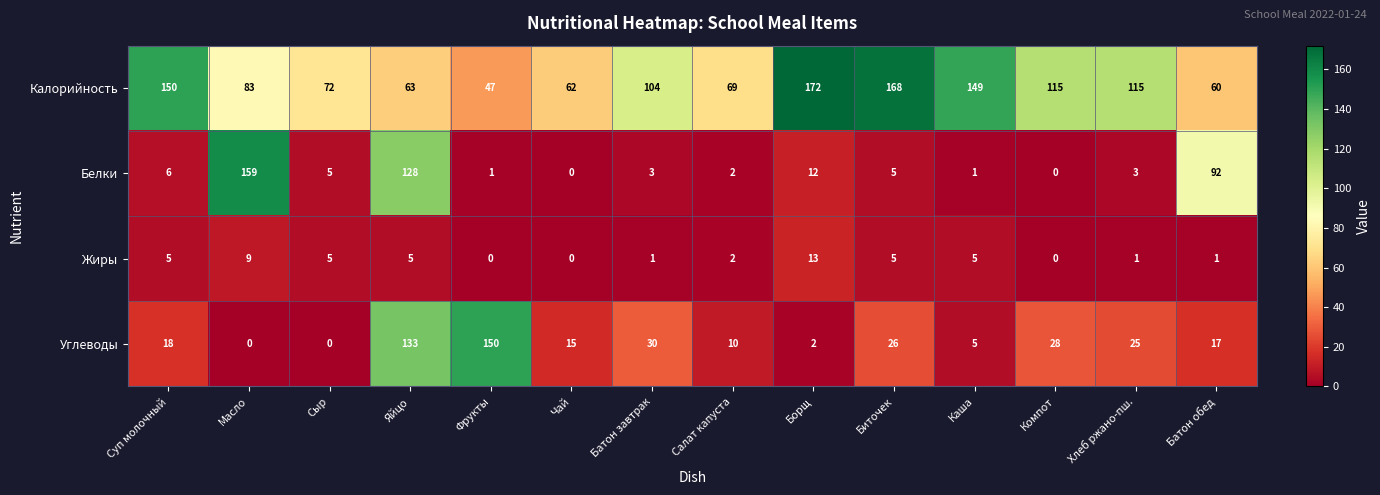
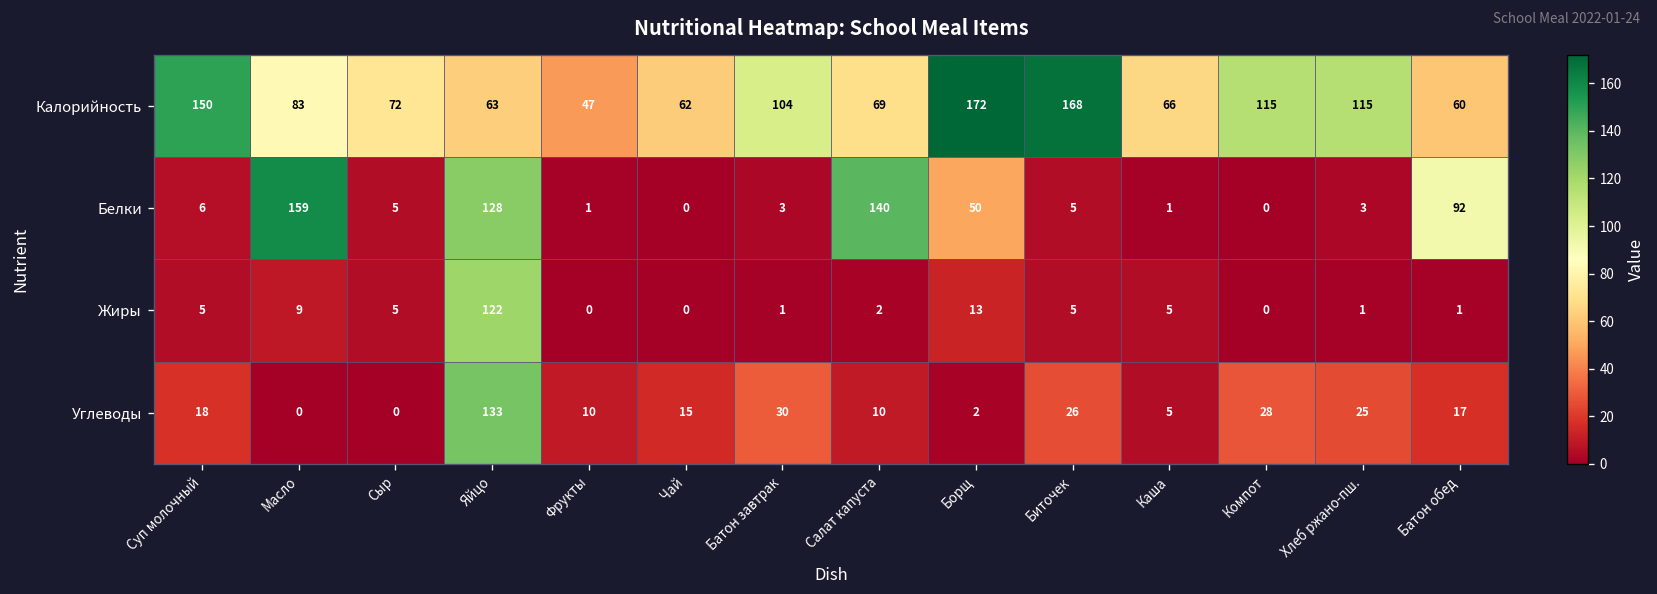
  {
    "Калорийность": {
      "Суп молочный": 150,
      "Масло": 83,
      "Сыр": 72,
      "Яйцо": 63,
      "Фрукты": 47,
      "Чай": 62,
      "Батон завтрак": 104,
      "Салат капуста": 69,
      "Борщ": 172,
      "Биточек": 168,
-     "Каша": 149,
+     "Каша": 66,
      "Компот": 115,
      "Хлеб ржано-пш.": 115,
      "Батон обед": 60
    },
    "Белки": {
      "Суп молочный": 6,
      "Масло": 159,
      "Сыр": 5,
      "Яйцо": 128,
      "Фрукты": 1,
      "Чай": 0,
      "Батон завтрак": 3,
-     "Салат капуста": 2,
-     "Борщ": 12,
+     "Салат капуста": 140,
+     "Борщ": 50,
      "Биточек": 5,
      "Каша": 1,
      "Компот": 0,
      "Хлеб ржано-пш.": 3,
      "Батон обед": 92
    },
    "Жиры": {
      "Суп молочный": 5,
      "Масло": 9,
      "Сыр": 5,
-     "Яйцо": 5,
+     "Яйцо": 122,
      "Фрукты": 0,
      "Чай": 0,
      "Батон завтрак": 1,
      "Салат капуста": 2,
      "Борщ": 13,
      "Биточек": 5,
      "Каша": 5,
      "Компот": 0,
      "Хлеб ржано-пш.": 1,
      "Батон обед": 1
    },
    "Углеводы": {
      "Суп молочный": 18,
      "Масло": 0,
      "Сыр": 0,
      "Яйцо": 133,
-     "Фрукты": 150,
+     "Фрукты": 10,
      "Чай": 15,
      "Батон завтрак": 30,
      "Салат капуста": 10,
      "Борщ": 2,
      "Биточек": 26,
      "Каша": 5,
      "Компот": 28,
      "Хлеб ржано-пш.": 25,
      "Батон обед": 17
    }
  }
